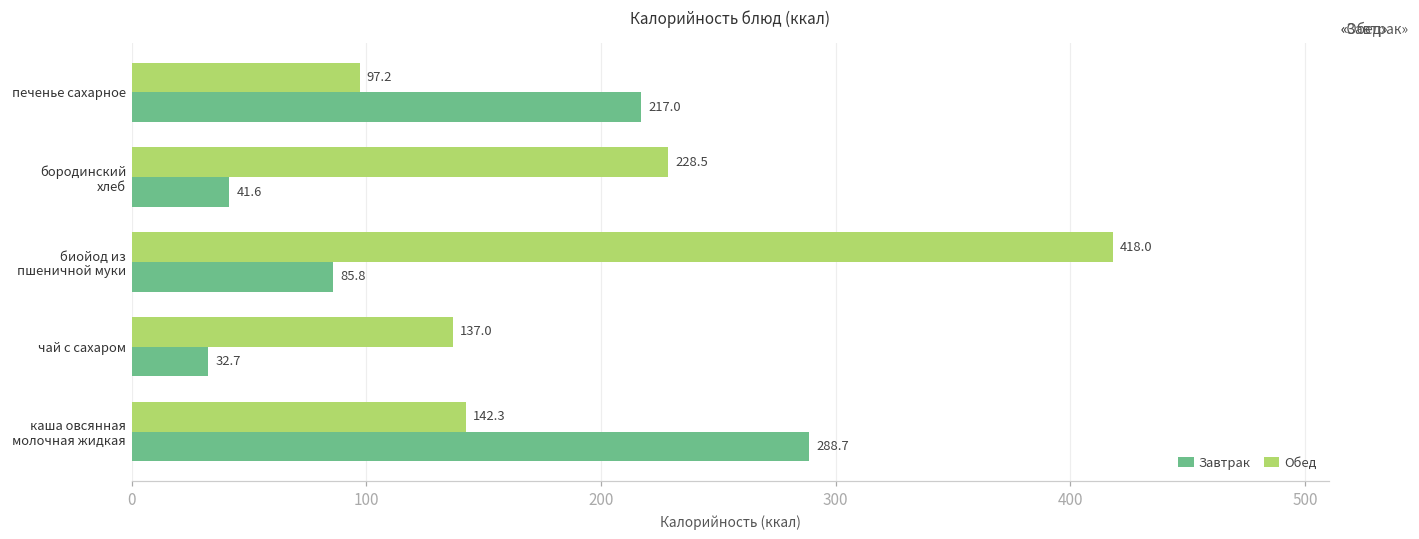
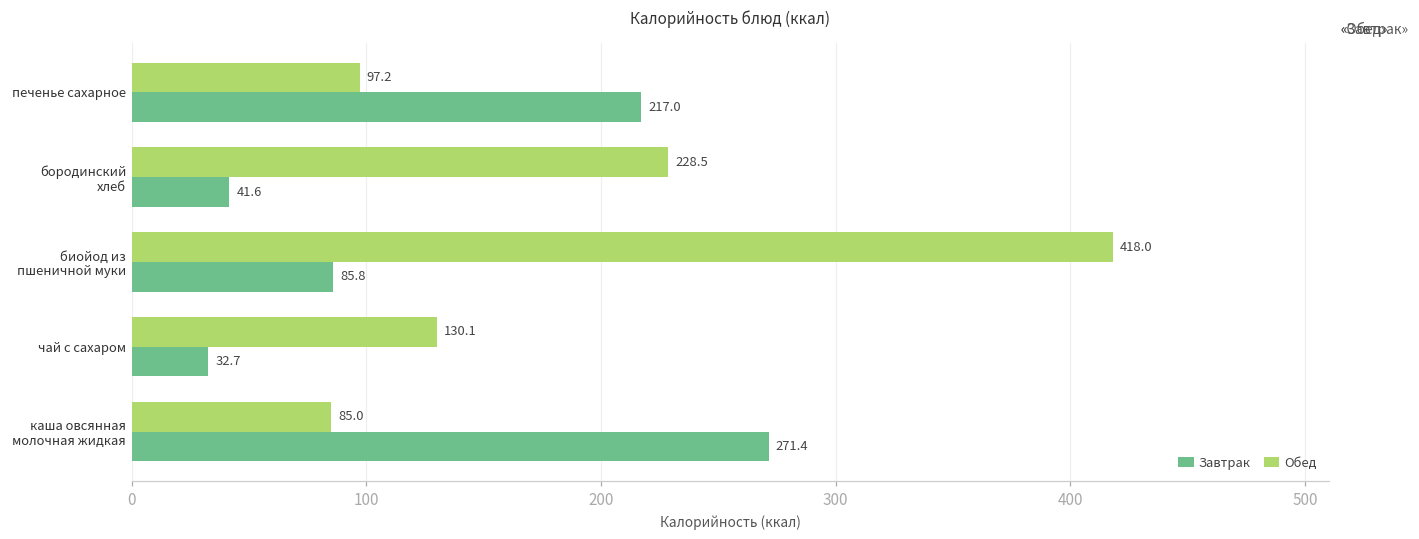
  {
    "Завтрак": {
      "печенье сахарное": 217.0,
      "бородинский хлеб": 41.6,
      "биойод из пшеничной муки": 85.8,
      "чай с сахаром": 32.7,
-     "каша овсянная молочная жидкая": 288.7
+     "каша овсянная молочная жидкая": 271.4
    },
    "Обед": {
      "печенье сахарное": 97.2,
      "бородинский хлеб": 228.5,
      "биойод из пшеничной муки": 418.0,
-     "чай с сахаром": 137.0,
-     "каша овсянная молочная жидкая": 142.3
+     "чай с сахаром": 130.1,
+     "каша овсянная молочная жидкая": 85.0
    }
  }
